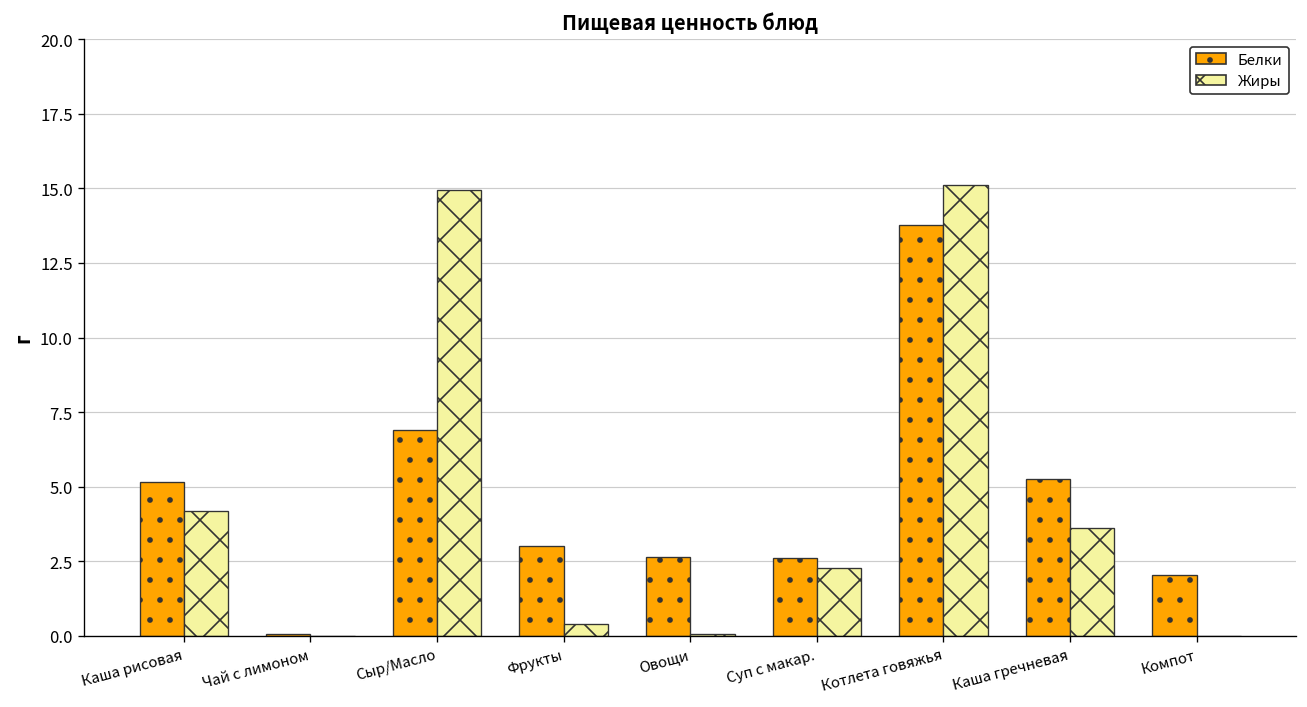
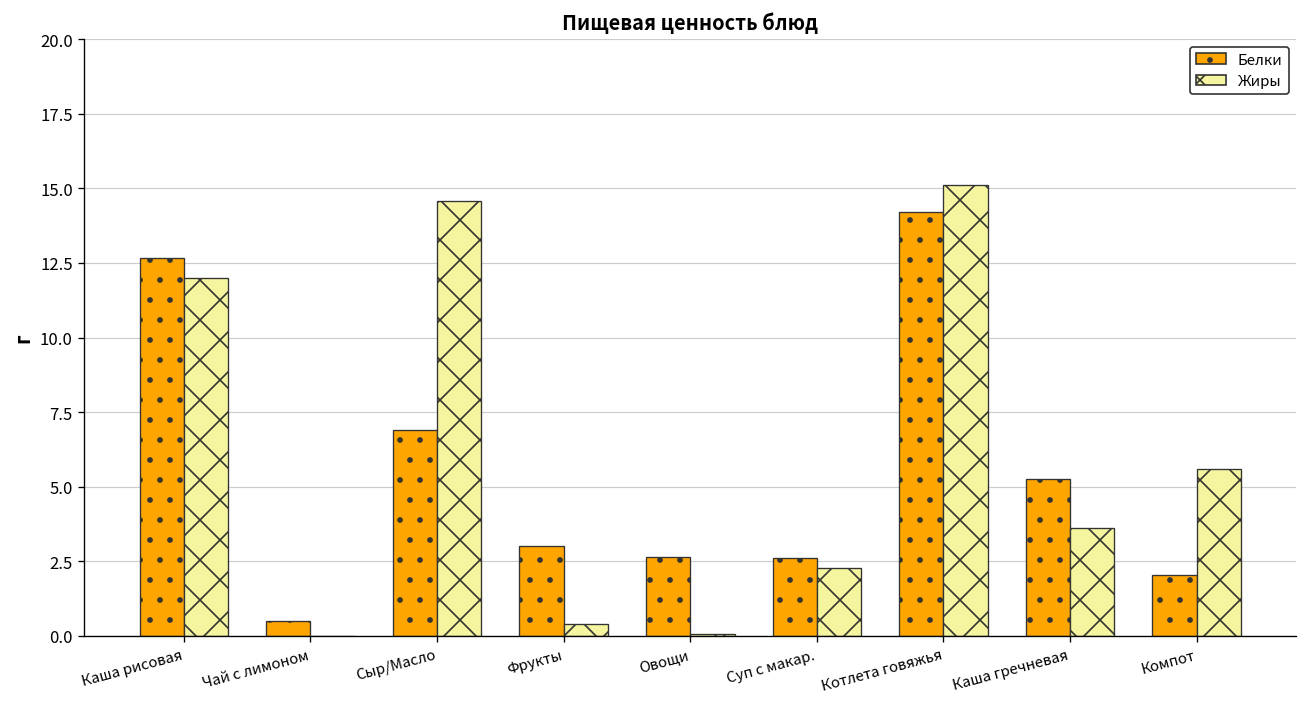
  {
    "Белки": {
-     "Каша рисовая": 5.2,
-     "Чай с лимоном": 0.1,
+     "Каша рисовая": 12.7,
+     "Чай с лимоном": 0.5,
      "Сыр/Масло": 6.9,
      "Фрукты": 3.0,
      "Овощи": 2.7,
      "Суп с макар.": 2.6,
-     "Котлета говяжья": 13.8,
+     "Котлета говяжья": 14.2,
      "Каша гречневая": 5.3,
      "Компот": 2.0
    },
    "Жиры": {
-     "Каша рисовая": 4.2,
-     "Сыр/Масло": 15.0,
+     "Каша рисовая": 12.0,
+     "Сыр/Масло": 14.6,
      "Фрукты": 0.4,
      "Суп с макар.": 2.3,
      "Котлета говяжья": 15.1,
      "Каша гречневая": 3.6,
-     "Компот": 0.0
+     "Компот": 5.6
    }
  }
